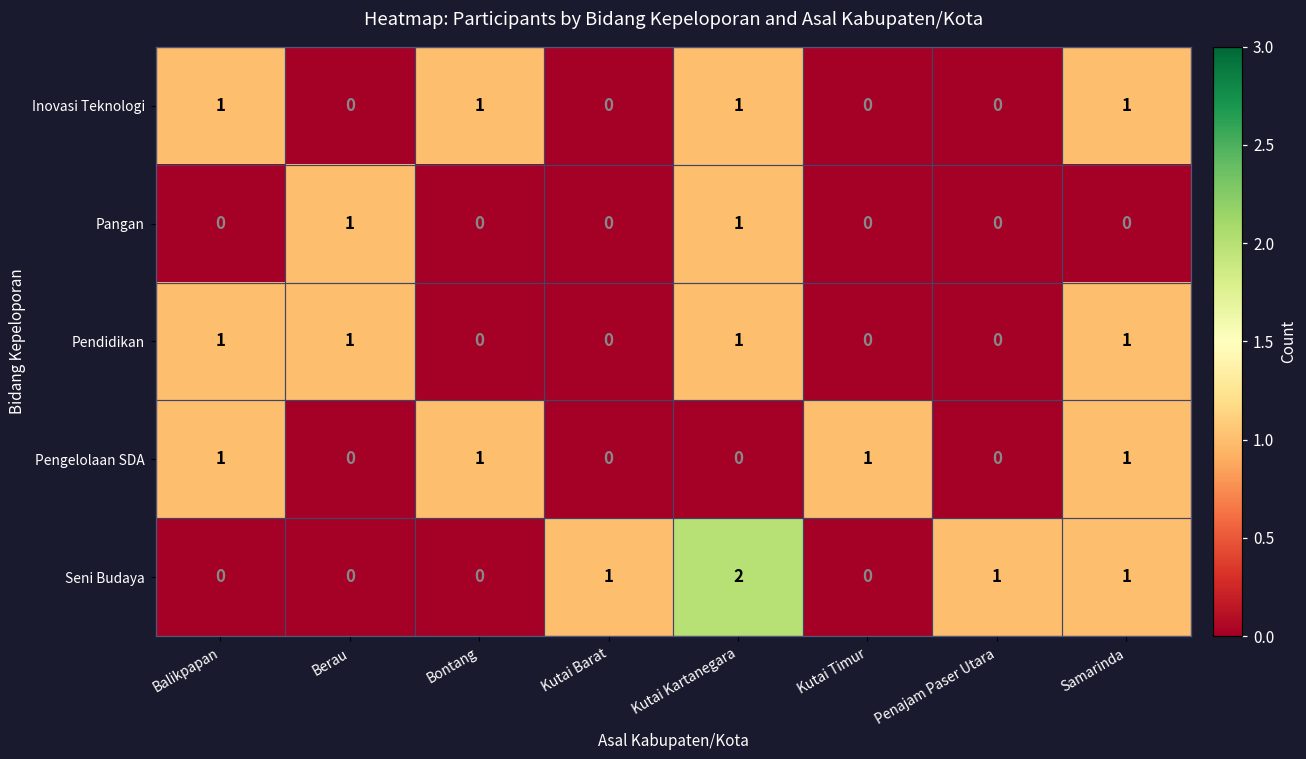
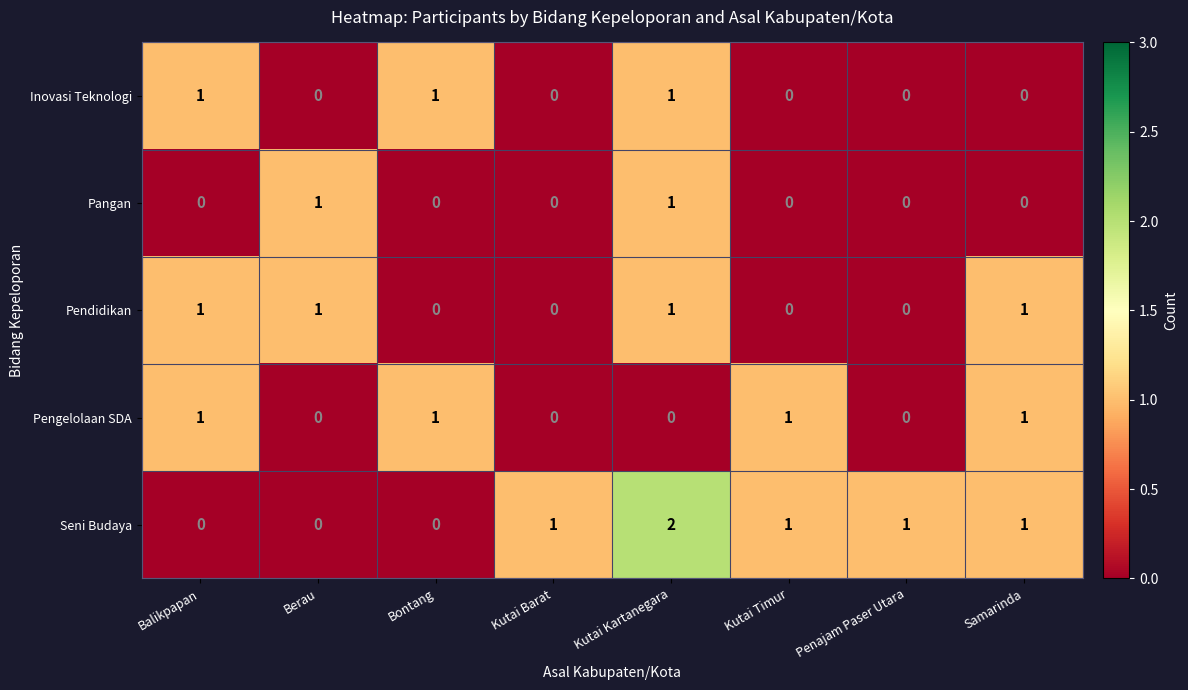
  {
    "Inovasi Teknologi": {
      "Balikpapan": 1,
      "Berau": 0,
      "Bontang": 1,
      "Kutai Barat": 0,
      "Kutai Kartanegara": 1,
      "Kutai Timur": 0,
      "Penajam Paser Utara": 0,
-     "Samarinda": 1
+     "Samarinda": 0
    },
    "Pangan": {
      "Balikpapan": 0,
      "Berau": 1,
      "Bontang": 0,
      "Kutai Barat": 0,
      "Kutai Kartanegara": 1,
      "Kutai Timur": 0,
      "Penajam Paser Utara": 0,
      "Samarinda": 0
    },
    "Pendidikan": {
      "Balikpapan": 1,
      "Berau": 1,
      "Bontang": 0,
      "Kutai Barat": 0,
      "Kutai Kartanegara": 1,
      "Kutai Timur": 0,
      "Penajam Paser Utara": 0,
      "Samarinda": 1
    },
    "Pengelolaan SDA": {
      "Balikpapan": 1,
      "Berau": 0,
      "Bontang": 1,
      "Kutai Barat": 0,
      "Kutai Kartanegara": 0,
      "Kutai Timur": 1,
      "Penajam Paser Utara": 0,
      "Samarinda": 1
    },
    "Seni Budaya": {
      "Balikpapan": 0,
      "Berau": 0,
      "Bontang": 0,
      "Kutai Barat": 1,
      "Kutai Kartanegara": 2,
-     "Kutai Timur": 0,
+     "Kutai Timur": 1,
      "Penajam Paser Utara": 1,
      "Samarinda": 1
    }
  }
